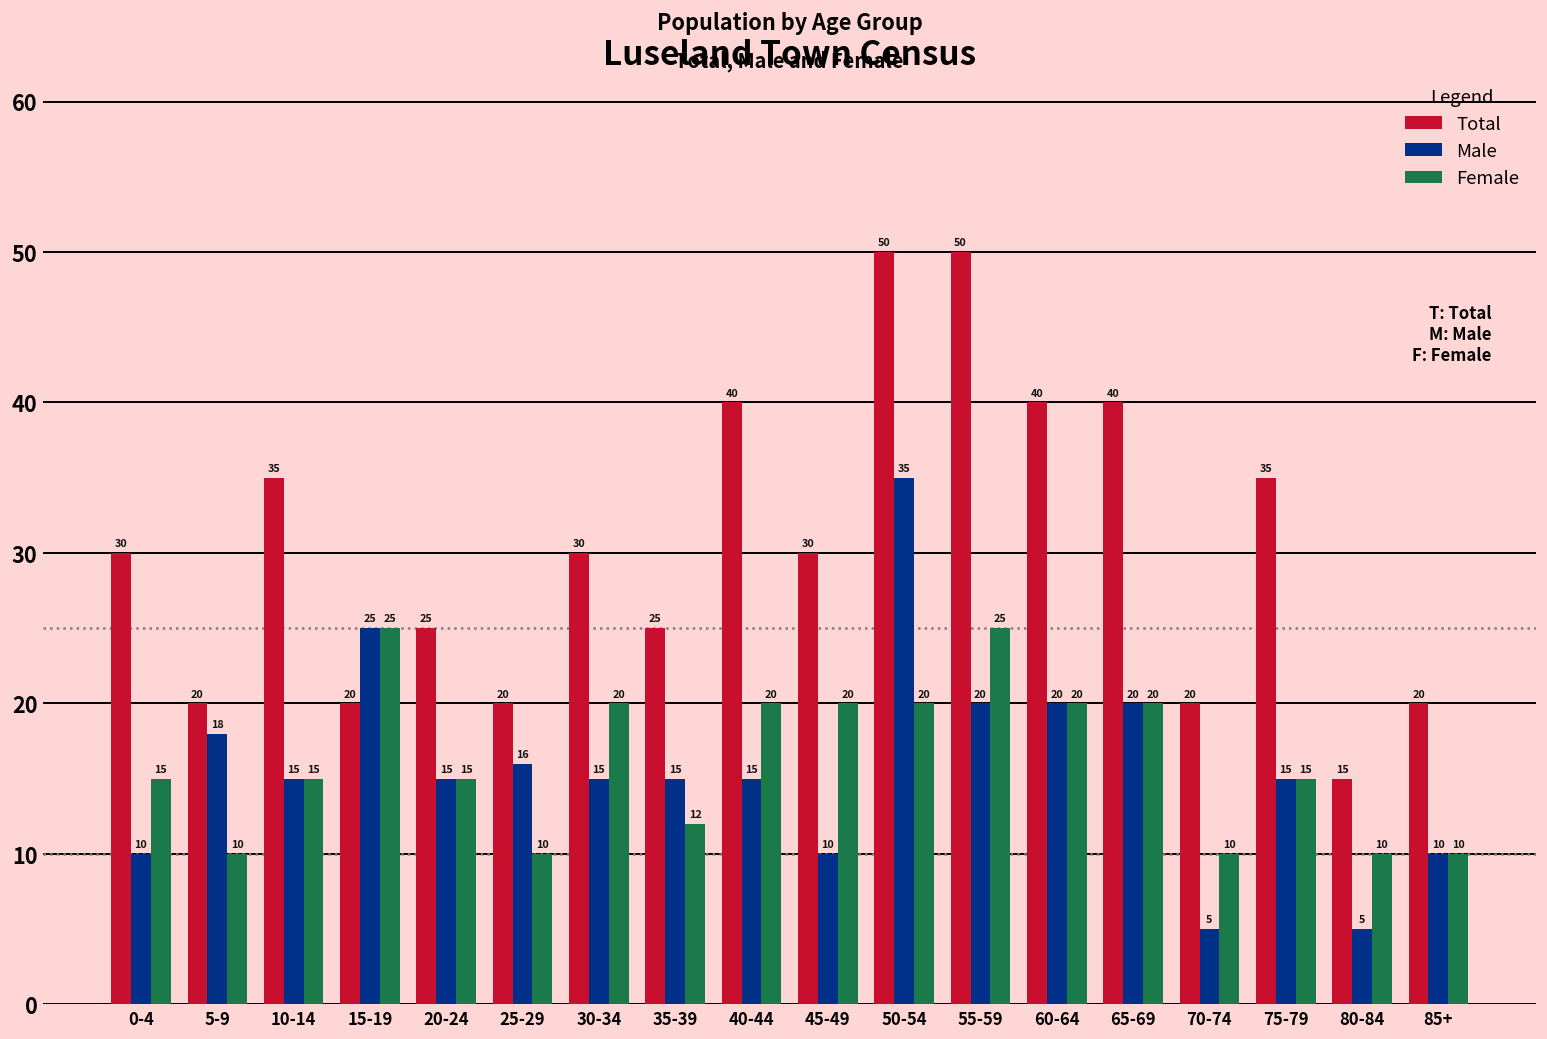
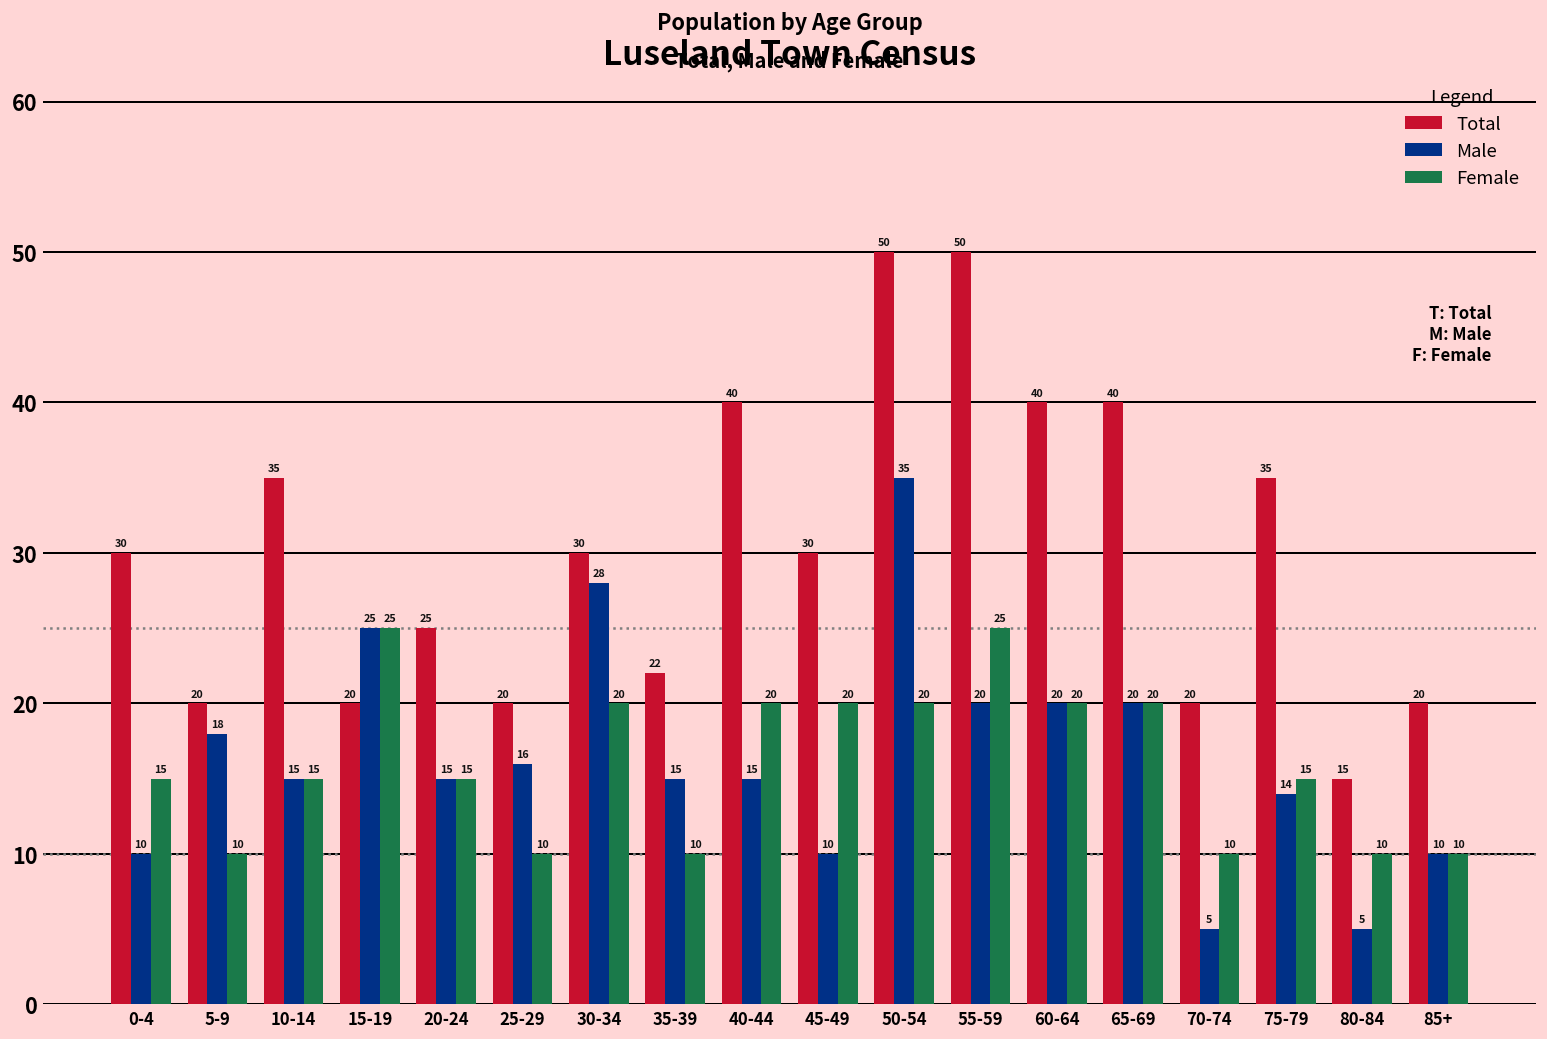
  {
    "Total": {
      "0-4": 30,
      "5-9": 20,
      "10-14": 35,
      "15-19": 20,
      "20-24": 25,
      "25-29": 20,
      "30-34": 30,
-     "35-39": 25,
+     "35-39": 22,
      "40-44": 40,
      "45-49": 30,
      "50-54": 50,
      "55-59": 50,
      "60-64": 40,
      "65-69": 40,
      "70-74": 20,
      "75-79": 35,
      "80-84": 15,
      "85+": 20
    },
    "Male": {
      "0-4": 10,
      "5-9": 18,
      "10-14": 15,
      "15-19": 25,
      "20-24": 15,
      "25-29": 16,
-     "30-34": 15,
+     "30-34": 28,
      "35-39": 15,
      "40-44": 15,
      "45-49": 10,
      "50-54": 35,
      "55-59": 20,
      "60-64": 20,
      "65-69": 20,
      "70-74": 5,
-     "75-79": 15,
+     "75-79": 14,
      "80-84": 5,
      "85+": 10
    },
    "Female": {
      "0-4": 15,
      "5-9": 10,
      "10-14": 15,
      "15-19": 25,
      "20-24": 15,
      "25-29": 10,
      "30-34": 20,
-     "35-39": 12,
+     "35-39": 10,
      "40-44": 20,
      "45-49": 20,
      "50-54": 20,
      "55-59": 25,
      "60-64": 20,
      "65-69": 20,
      "70-74": 10,
      "75-79": 15,
      "80-84": 10,
      "85+": 10
    }
  }
